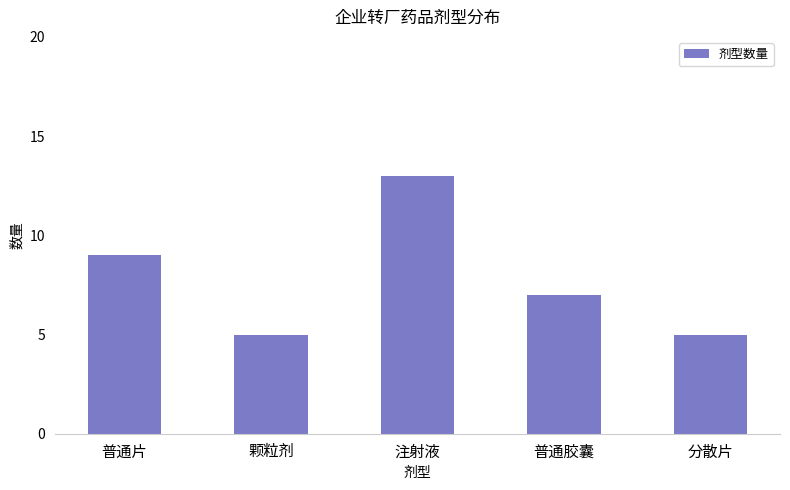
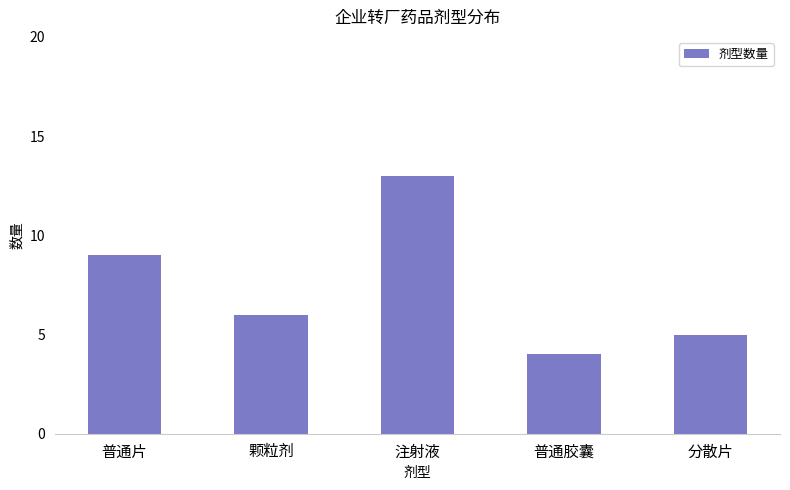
  {
    "普通片": 9,
-   "颗粒剂": 5,
+   "颗粒剂": 6,
    "注射液": 13,
-   "普通胶囊": 7,
+   "普通胶囊": 4,
    "分散片": 5
  }
